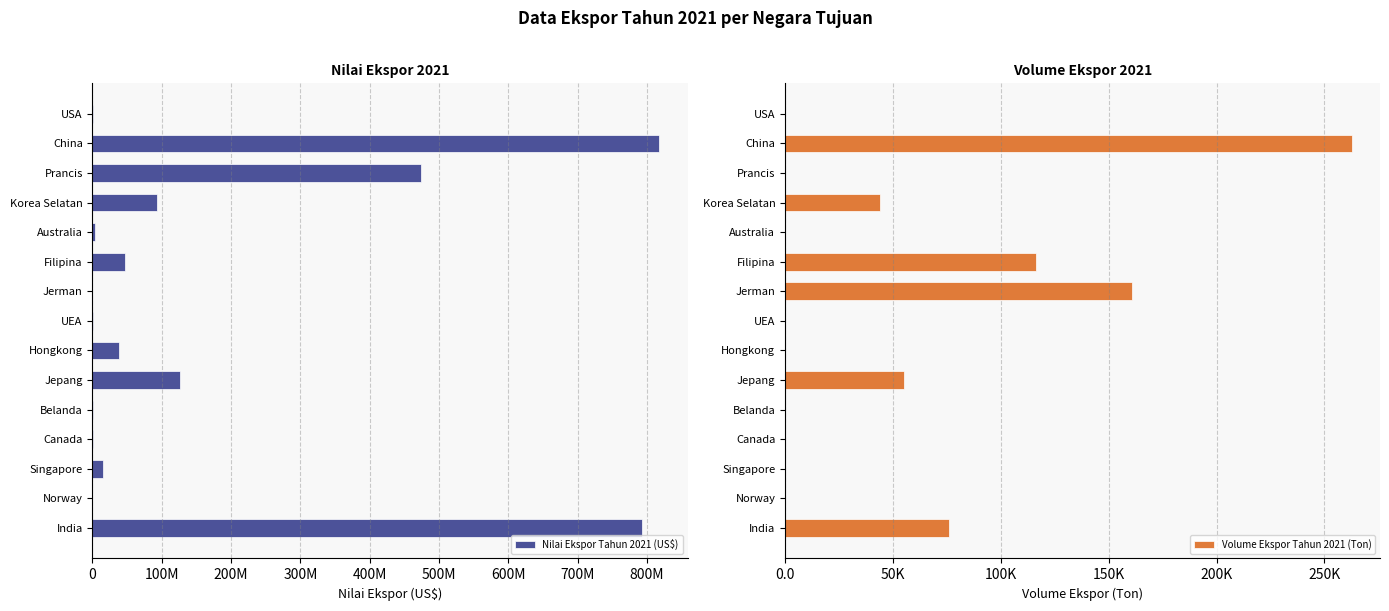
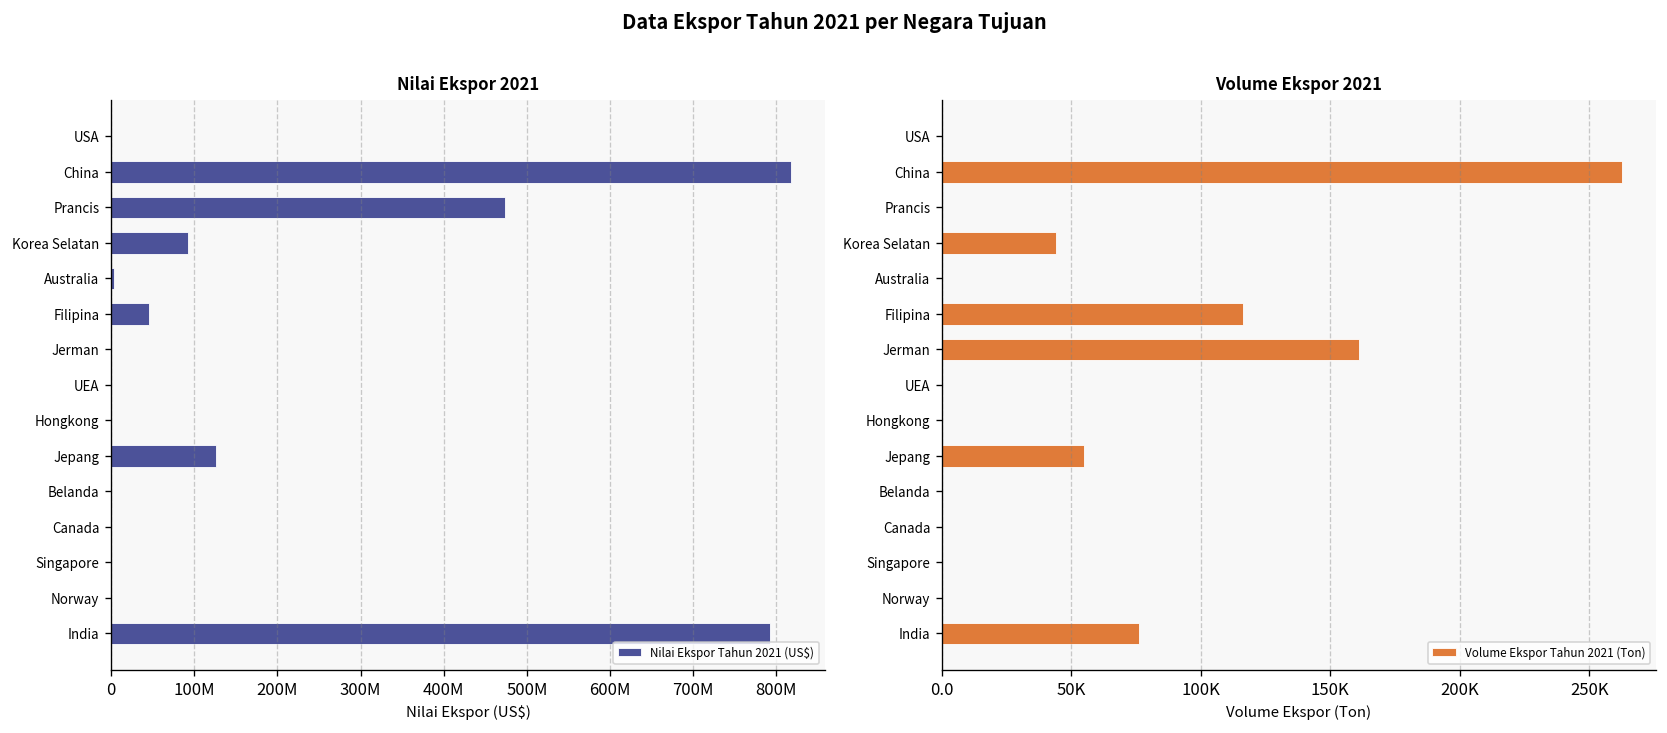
  {
    "Nilai Ekspor 2021": {
      "China": 820000000,
      "Prancis": 470000000,
      "Korea Selatan": 90000000,
      "Australia": 0,
      "Filipina": 50000000,
-     "Hongkong": 40000000,
+     "Hongkong": 0,
      "Jepang": 130000000,
-     "Singapore": 20000000,
+     "Singapore": 0,
      "India": 790000000
    },
    "Volume Ekspor 2021": {
      "China": 263000,
      "Korea Selatan": 44000,
      "Filipina": 116000,
      "Jerman": 161000,
      "Jepang": 55000,
      "India": 76000
    }
  }
